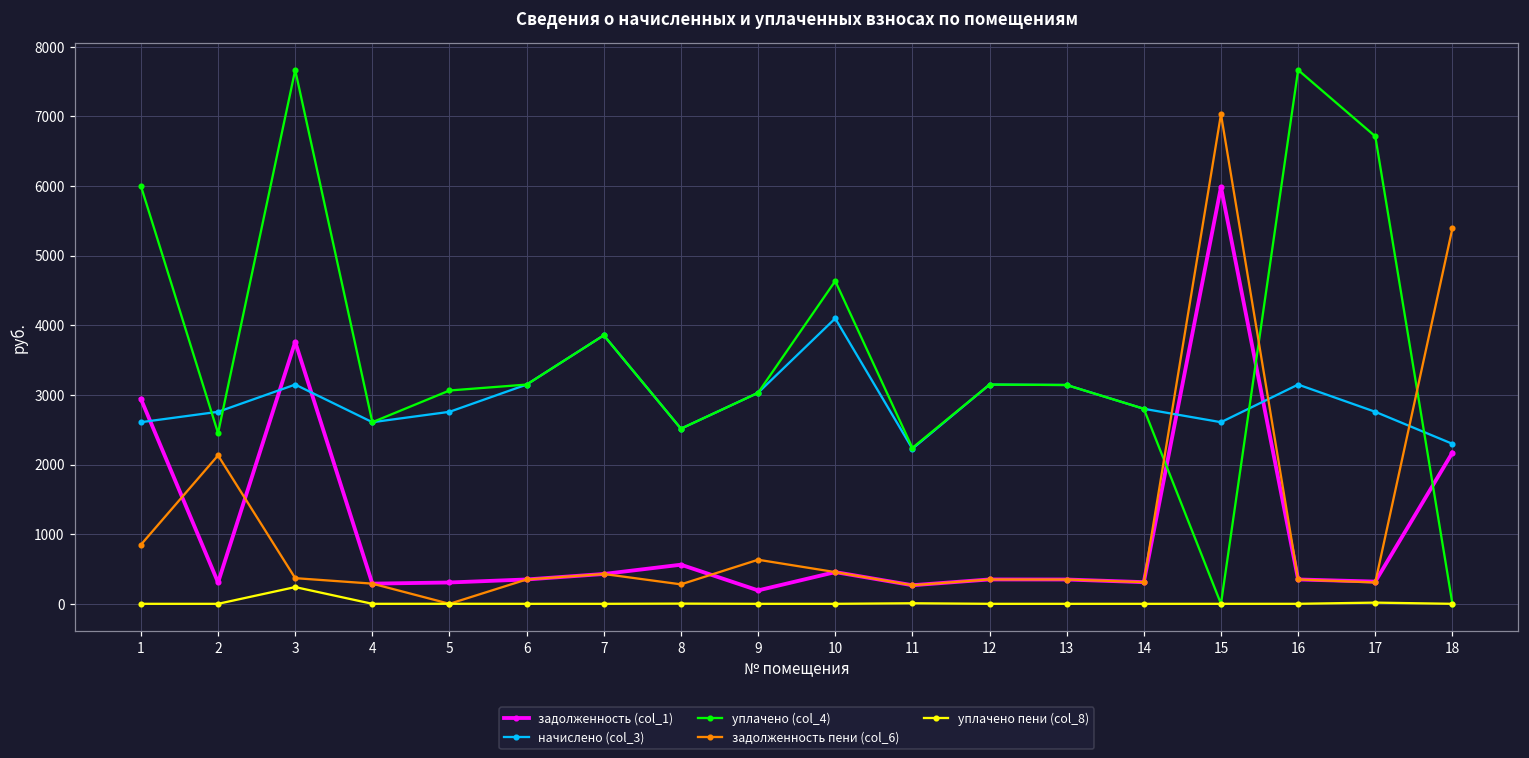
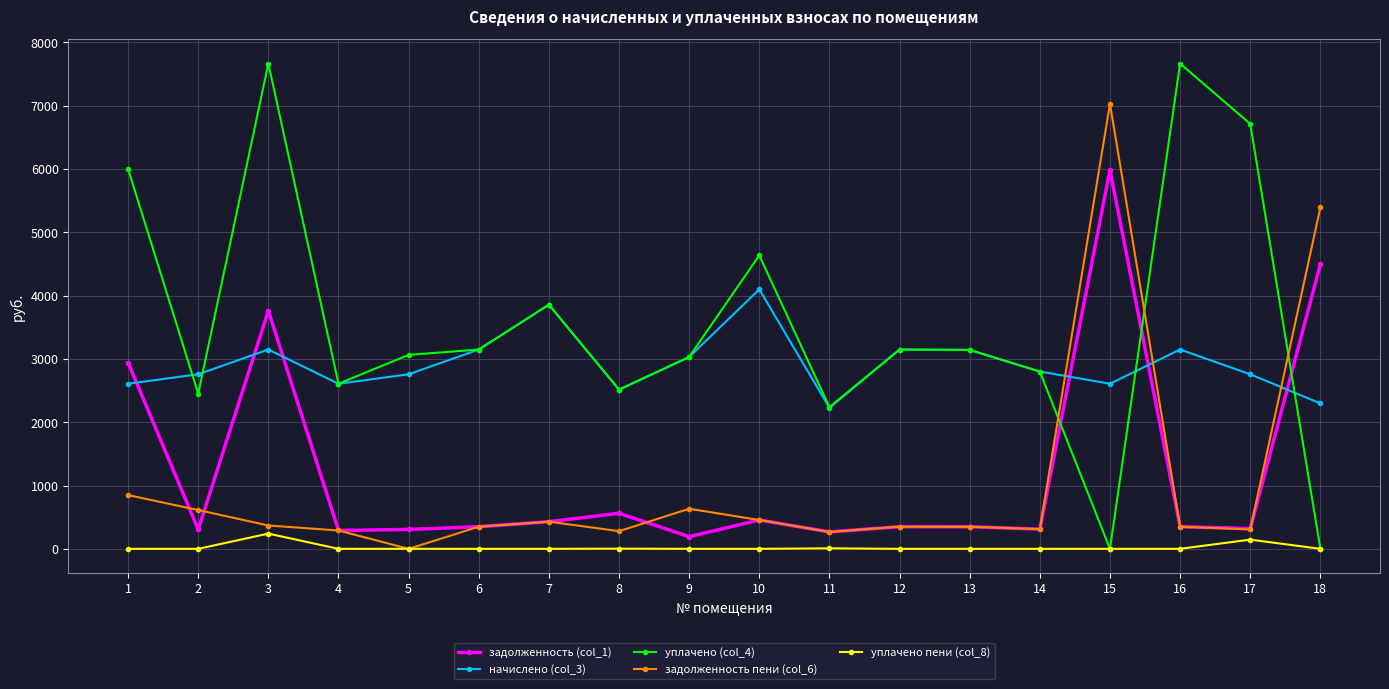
  {
    "задолженность (col_1)": {
      "1": 2900,
      "2": 300,
      "3": 3800,
      "5": 300,
      "8": 600,
      "9": 200,
      "15": 6000,
-     "18": 2200
+     "18": 4500
    },
    "начислено (col_3)": {
      "1": 2600,
      "2": 2800,
      "3": 3100,
      "5": 2800,
      "10": 4100,
      "15": 2600,
      "16": 3100,
      "17": 2800,
      "18": 2300
    },
    "уплачено (col_4)": {
      "1": 6000,
      "2": 2500,
      "3": 7700,
      "5": 3100,
      "10": 4600,
      "16": 7700,
      "17": 6700
    },
    "задолженность пени (col_6)": {
      "1": 800,
-     "2": 2100,
+     "2": 600,
      "3": 400,
      "8": 300,
      "9": 600,
      "15": 7000,
      "18": 5400
    },
    "уплачено пени (col_8)": {
      "1": 0,
      "2": 0,
      "3": 200,
      "4": 0,
      "6": 0,
      "7": 0,
      "8": 0,
      "9": 0,
      "10": 0,
      "11": 0,
      "12": 0,
      "13": 0,
      "14": 0,
      "16": 0,
-     "17": 0
+     "17": 100
    }
  }
